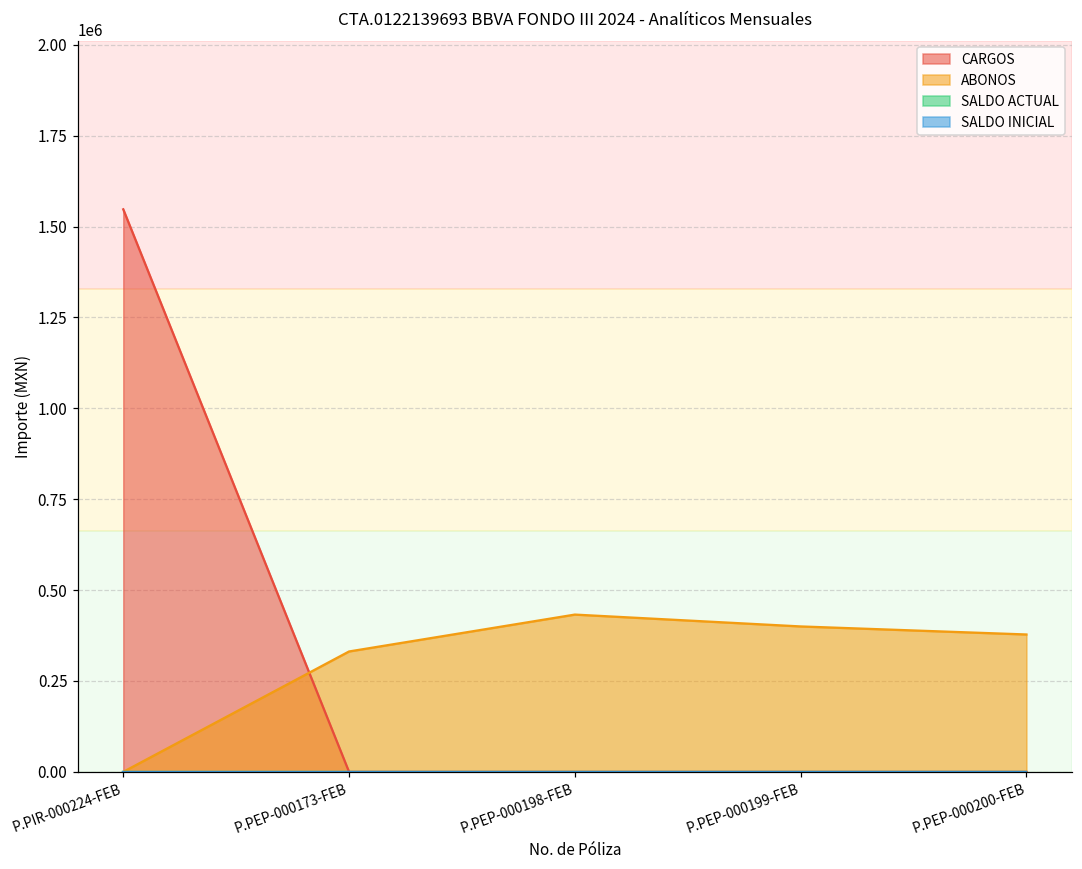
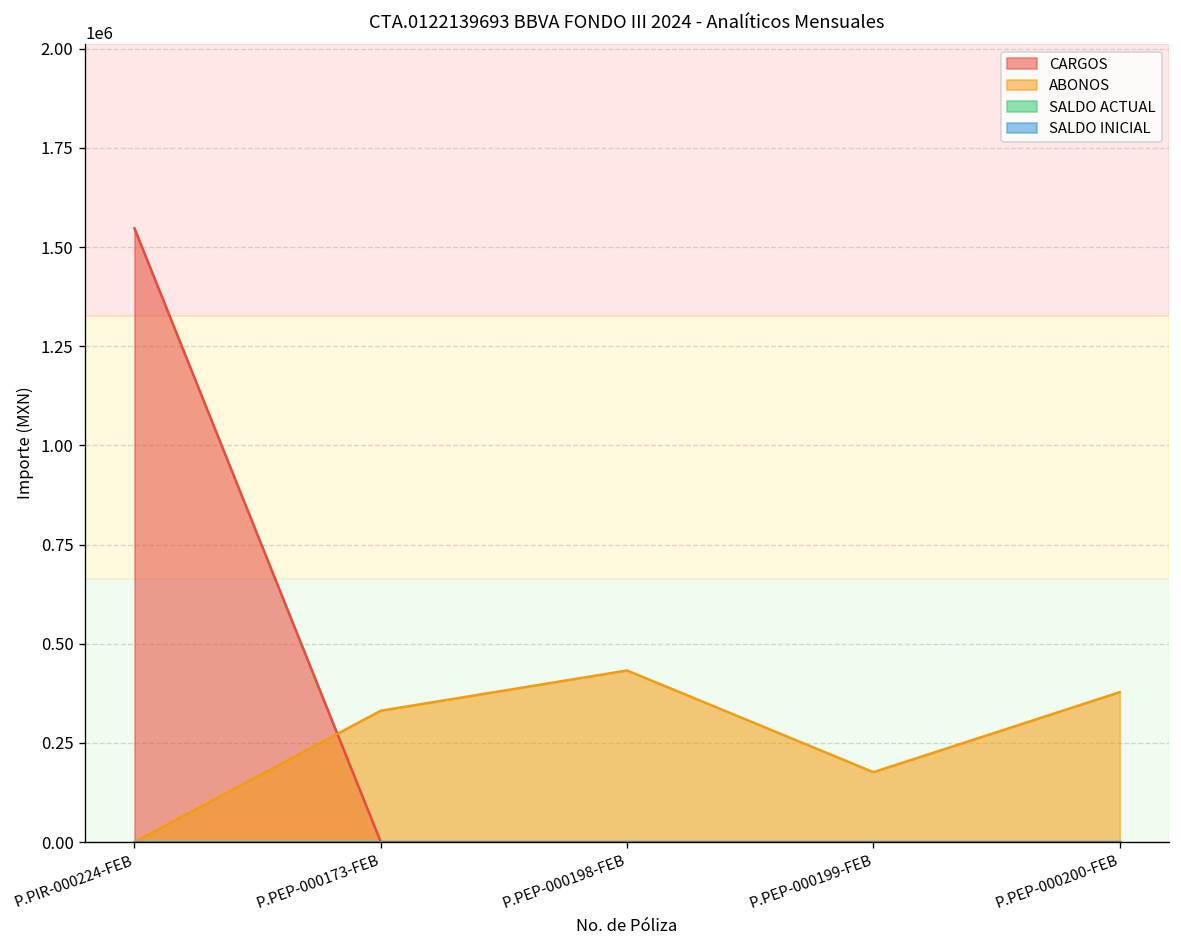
  {
    "CARGOS": {
      "P.PIR-000224-FEB": 1550000
    },
    "ABONOS": {
      "P.PEP-000173-FEB": 330000,
      "P.PEP-000198-FEB": 430000,
-     "P.PEP-000199-FEB": 400000,
+     "P.PEP-000199-FEB": 180000,
      "P.PEP-000200-FEB": 380000
    }
  }
